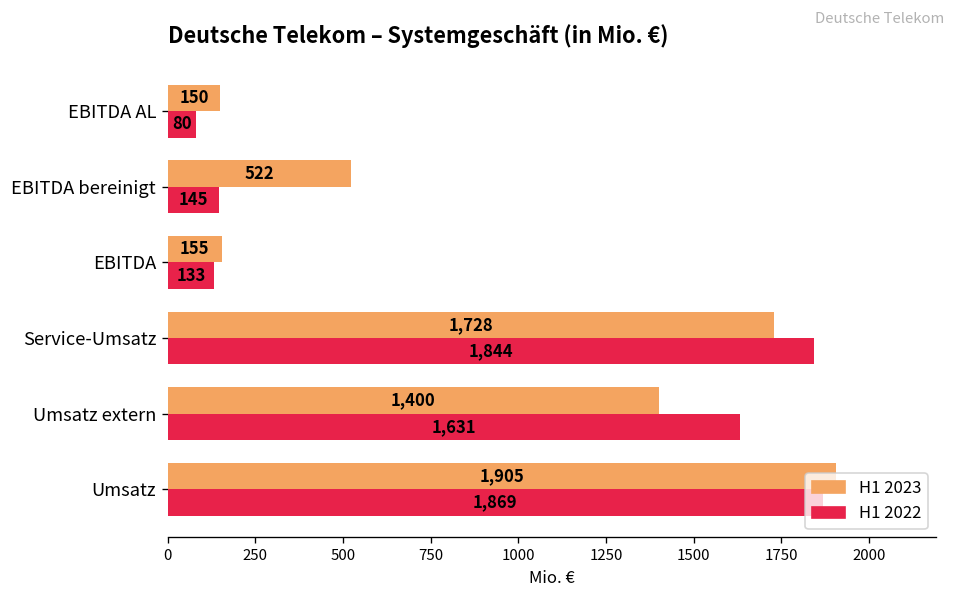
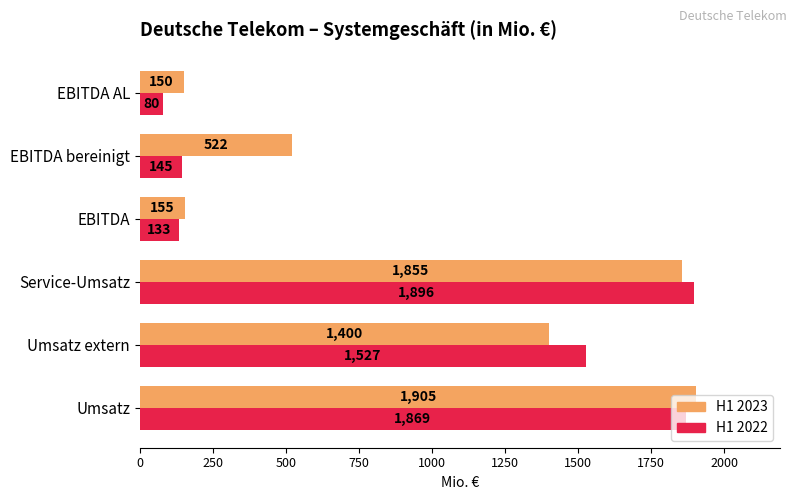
  {
    "H1 2023": {
      "EBITDA AL": "150",
      "EBITDA bereinigt": "522",
      "EBITDA": "155",
-     "Service-Umsatz": "1,728",
+     "Service-Umsatz": "1,855",
      "Umsatz extern": "1,400"
    },
    "H1 2022": {
      "EBITDA AL": "80",
      "EBITDA bereinigt": "145",
      "EBITDA": "133",
-     "Service-Umsatz": "1,844",
-     "Umsatz extern": "1,631"
+     "Service-Umsatz": "1,896",
+     "Umsatz extern": "1,527"
    }
  }
